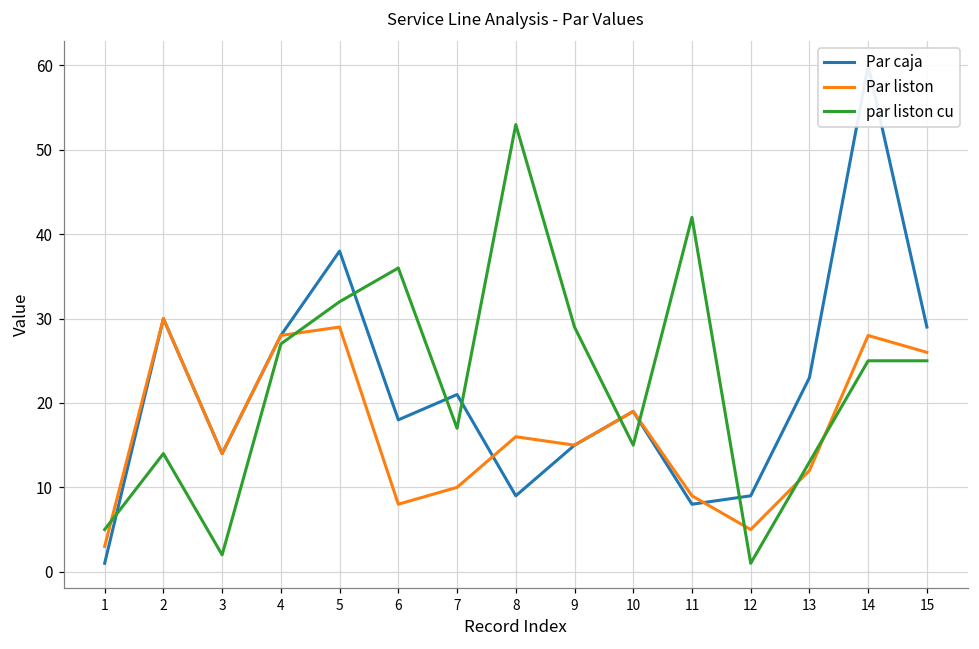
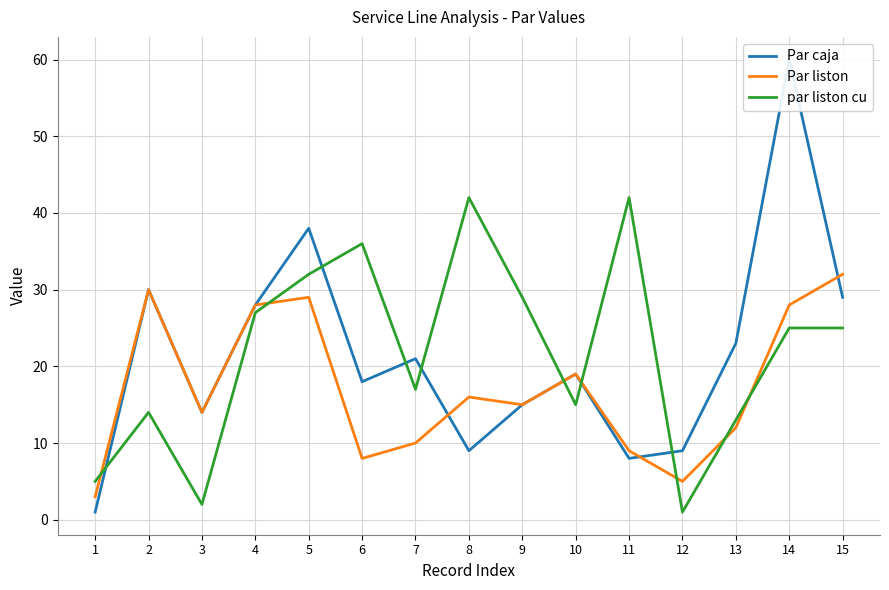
  {
    "Par caja": {
      "1": 1,
      "5": 38,
      "6": 18,
      "7": 21,
      "8": 9,
      "11": 8,
      "12": 9,
      "13": 23,
      "15": 29
    },
    "Par liston": {
      "1": 3,
      "5": 29,
      "6": 8,
      "7": 10,
      "8": 16,
      "11": 9,
      "12": 5,
      "13": 12,
      "14": 28,
-     "15": 26
+     "15": 32
    },
    "par liston cu": {
      "1": 5,
      "2": 14,
      "3": 2,
      "4": 27,
      "5": 32,
      "6": 36,
      "7": 17,
-     "8": 53,
+     "8": 42,
      "9": 29,
      "10": 15,
      "11": 42,
      "12": 1,
      "13": 13,
      "14": 25,
      "15": 25
    }
  }
